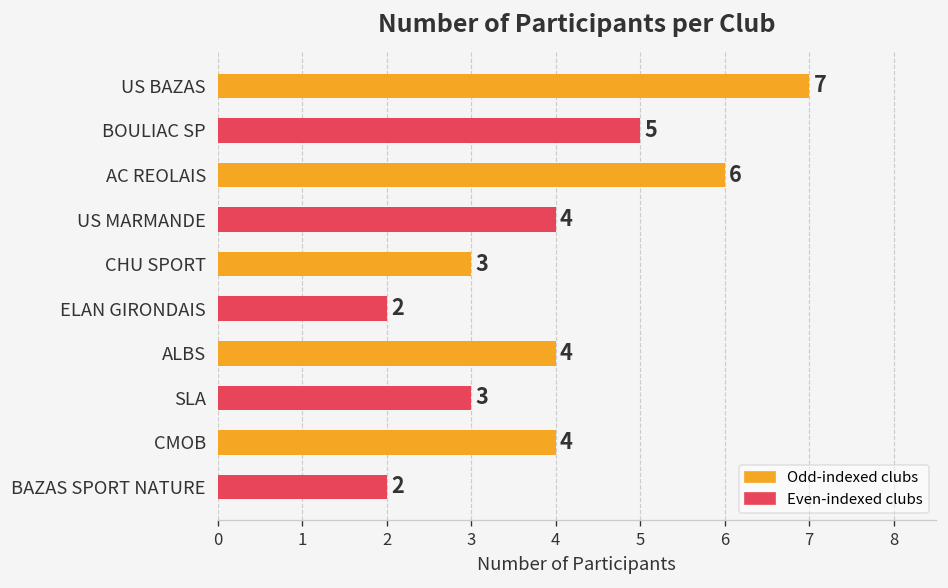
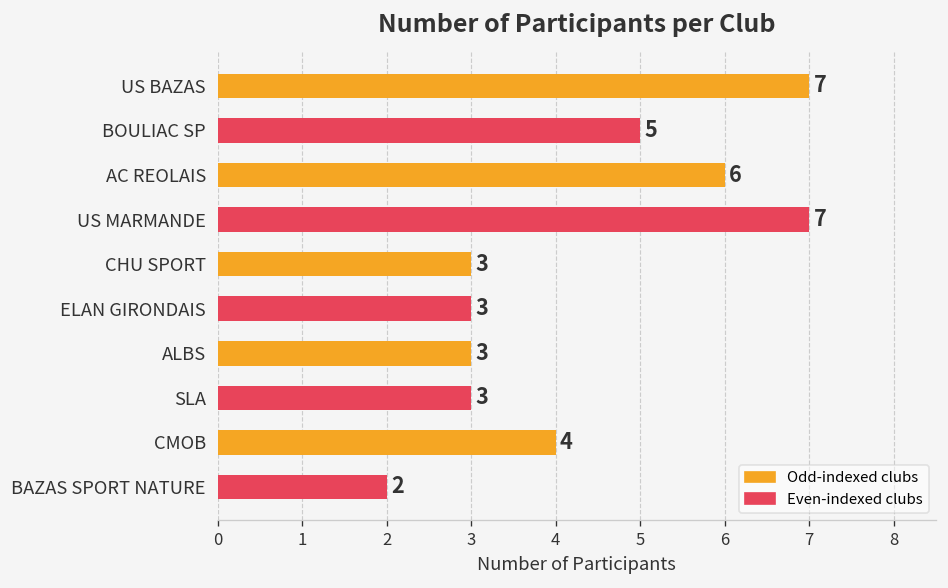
  {
    "US BAZAS": 7,
    "BOULIAC SP": 5,
    "AC REOLAIS": 6,
-   "US MARMANDE": 4,
+   "US MARMANDE": 7,
    "CHU SPORT": 3,
-   "ELAN GIRONDAIS": 2,
-   "ALBS": 4,
+   "ELAN GIRONDAIS": 3,
+   "ALBS": 3,
    "SLA": 3,
    "CMOB": 4,
    "BAZAS SPORT NATURE": 2
  }
